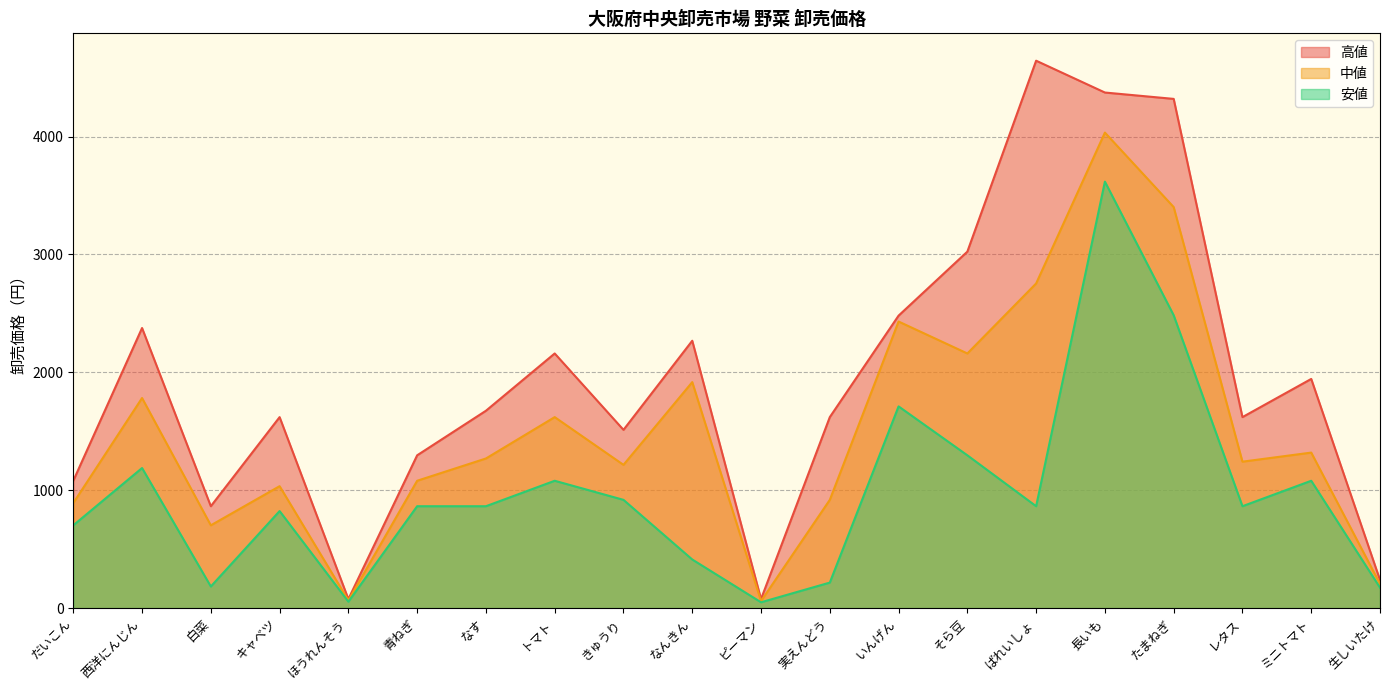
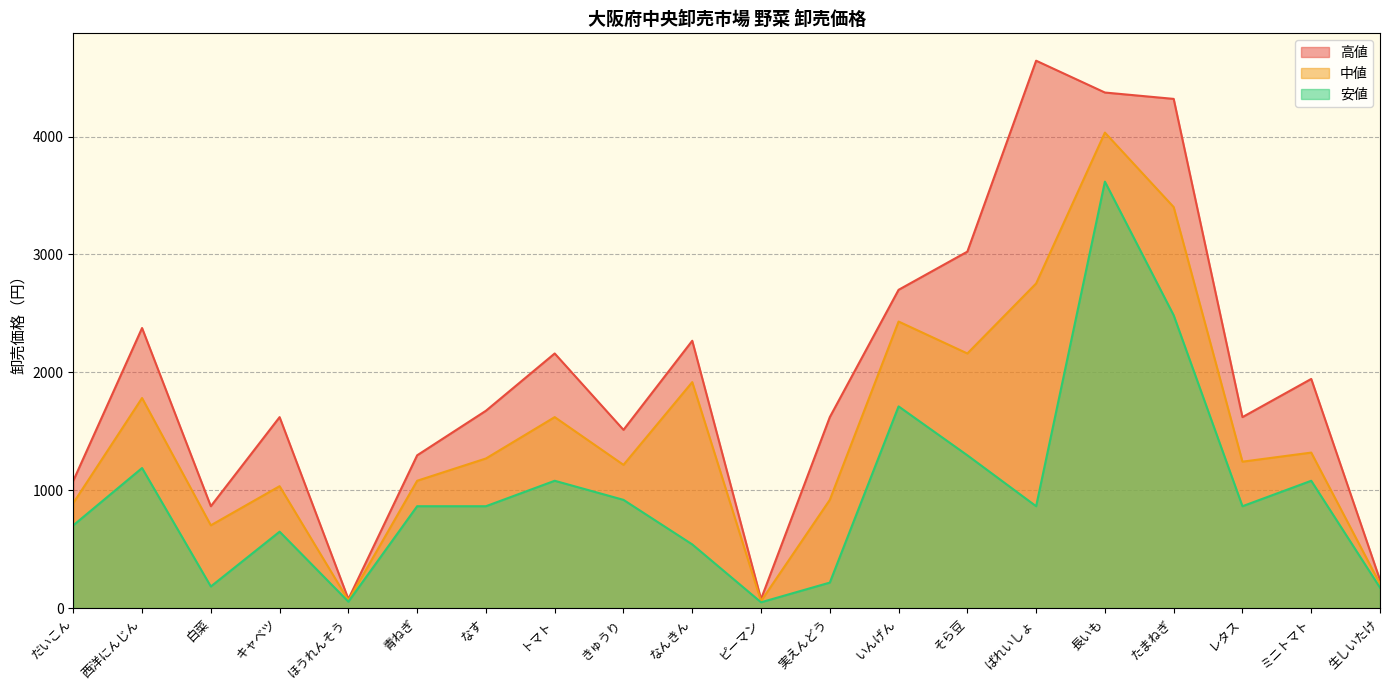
  {
    "高値": {
      "だいこん": 1080,
      "西洋にんじん": 2380,
      "白菜": 860,
      "キャベツ": 1620,
      "青ねぎ": 1300,
      "なす": 1670,
      "トマト": 2160,
      "きゅうり": 1510,
      "なんきん": 2270,
      "実えんどう": 1620,
-     "いんげん": 2480,
+     "いんげん": 2700,
      "そら豆": 3020,
      "ばれいしょ": 4640,
      "長いも": 4370,
      "たまねぎ": 4320,
      "レタス": 1620,
      "ミニトマト": 1940,
      "生しいたけ": 240
    },
    "中値": {
      "だいこん": 890,
      "西洋にんじん": 1780,
      "白菜": 700,
      "キャベツ": 1030,
      "青ねぎ": 1080,
      "なす": 1270,
      "トマト": 1620,
      "きゅうり": 1220,
      "なんきん": 1920,
      "実えんどう": 920,
      "いんげん": 2430,
      "そら豆": 2160,
      "ばれいしょ": 2750,
      "長いも": 4030,
      "たまねぎ": 3400,
      "レタス": 1240,
      "ミニトマト": 1320,
      "生しいたけ": 210
    },
    "安値": {
      "だいこん": 700,
      "西洋にんじん": 1190,
      "白菜": 180,
-     "キャベツ": 820,
+     "キャベツ": 650,
      "青ねぎ": 860,
      "なす": 860,
      "トマト": 1080,
      "きゅうり": 920,
-     "なんきん": 410,
+     "なんきん": 540,
      "実えんどう": 220,
      "いんげん": 1710,
      "そら豆": 1300,
      "ばれいしょ": 860,
      "長いも": 3620,
      "たまねぎ": 2480,
      "レタス": 860,
      "ミニトマト": 1080,
      "生しいたけ": 170
    }
  }
